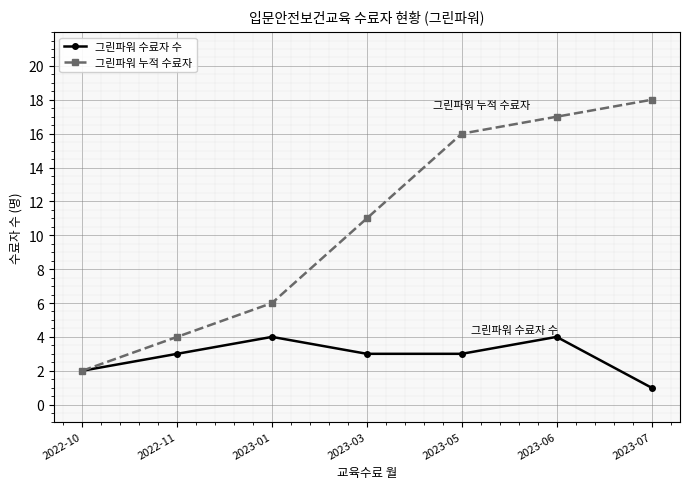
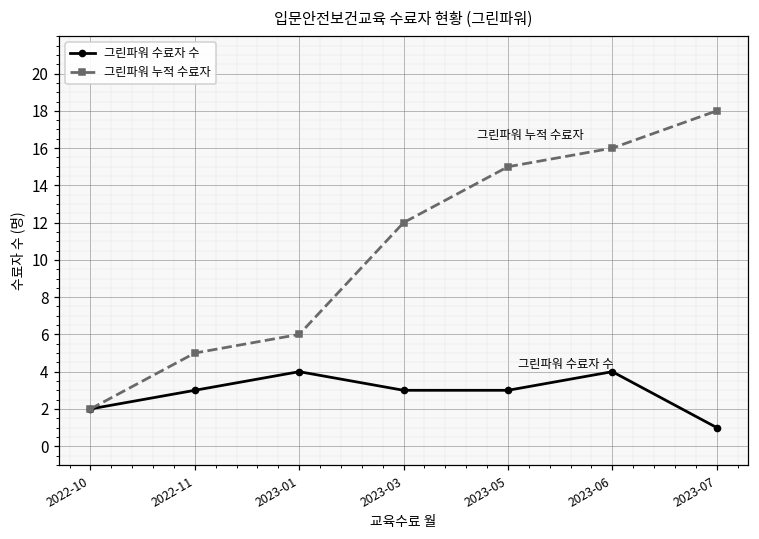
  {
    "그린파워 수료자 수": {
      "2022-11": 3,
      "2023-01": 4,
      "2023-03": 3,
      "2023-05": 3,
      "2023-06": 4,
      "2023-07": 1
    },
    "그린파워 누적 수료자": {
-     "2022-11": 4,
+     "2022-11": 5,
      "2023-01": 6,
-     "2023-03": 11,
-     "2023-05": 16,
-     "2023-06": 17,
+     "2023-03": 12,
+     "2023-05": 15,
+     "2023-06": 16,
      "2023-07": 18
    }
  }
